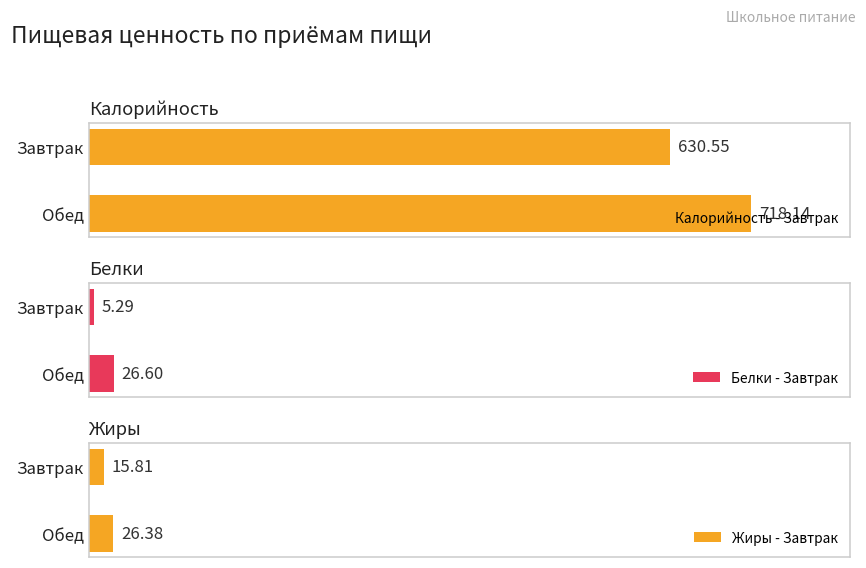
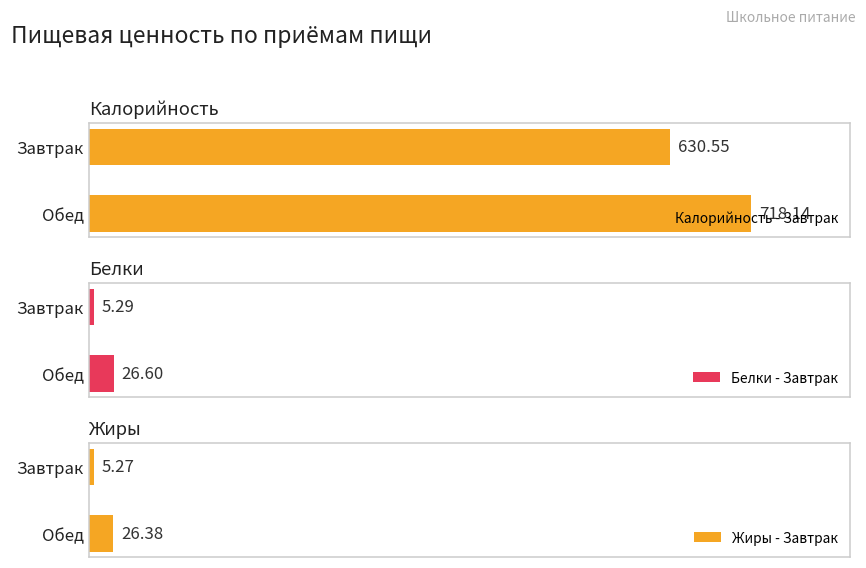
  {
    "Калорийность": {
      "Завтрак": 630.55,
      "Обед": 718.14
    },
    "Белки": {
      "Завтрак": 5.29,
      "Обед": 26.60
    },
    "Жиры": {
-     "Завтрак": 15.81,
+     "Завтрак": 5.27,
      "Обед": 26.38
    }
  }
